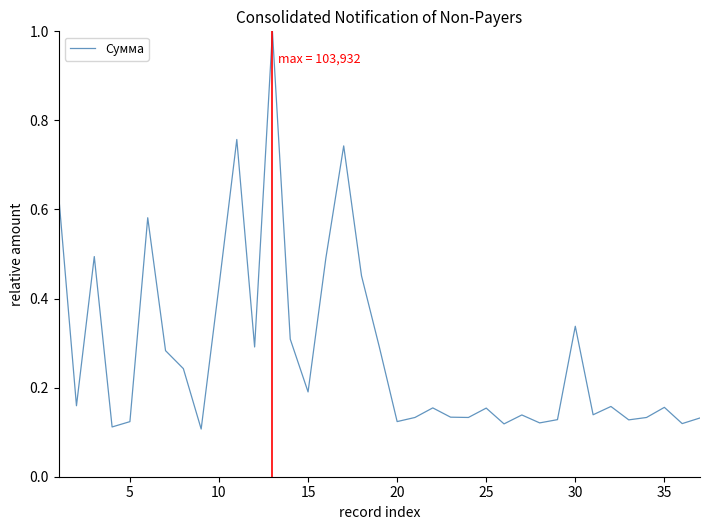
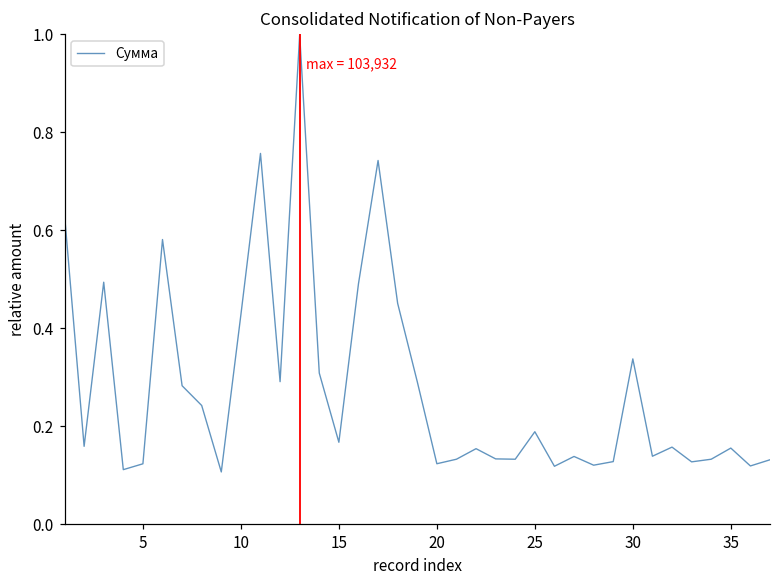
  {
    "5": 0.12,
    "10": 0.43,
-   "15": 0.19,
+   "15": 0.17,
    "20": 0.12,
-   "25": 0.15,
+   "25": 0.19,
    "30": 0.34,
    "35": 0.16
  }
